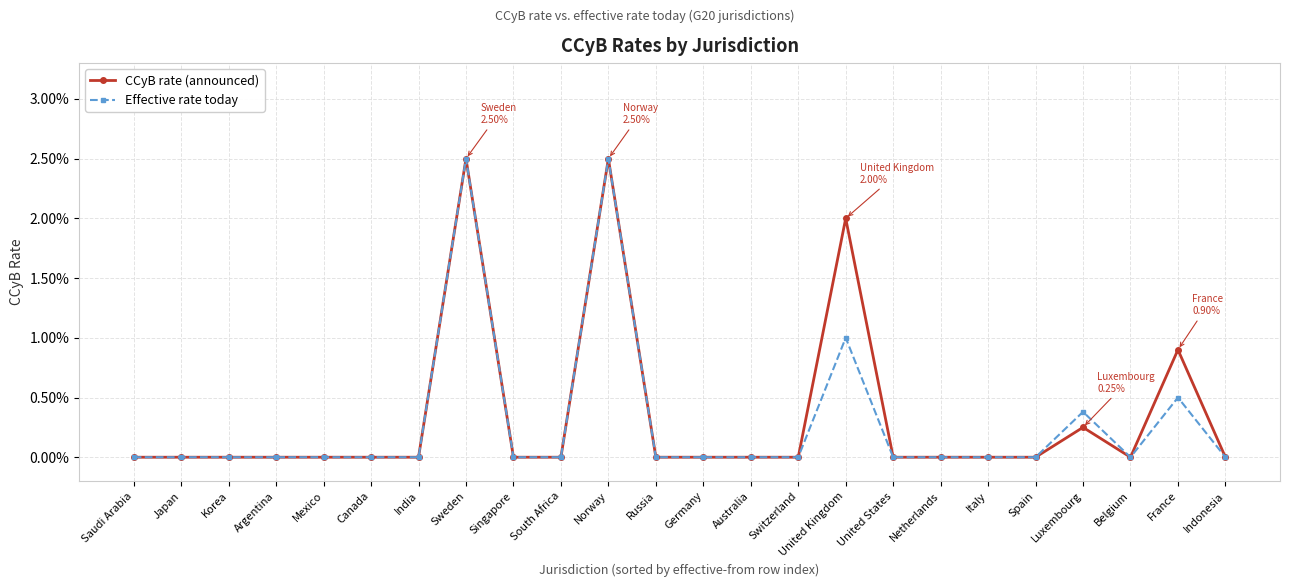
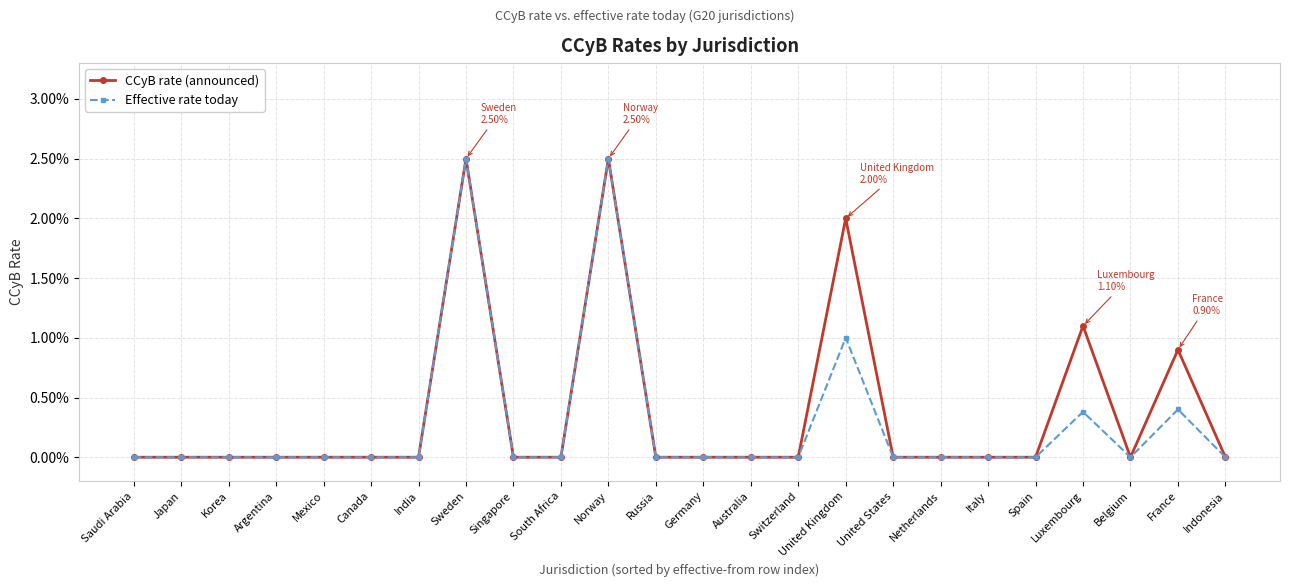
  {
    "CCyB rate (announced)": {
      "United Kingdom": "2.00%",
-     "Luxembourg": "0.25%",
+     "Luxembourg": "1.10%",
      "France": "0.90%"
    },
    "Effective rate today": {
      "United Kingdom": "1.00%",
      "Luxembourg": "0.38%",
-     "France": "0.50%"
+     "France": "0.40%"
    }
  }
